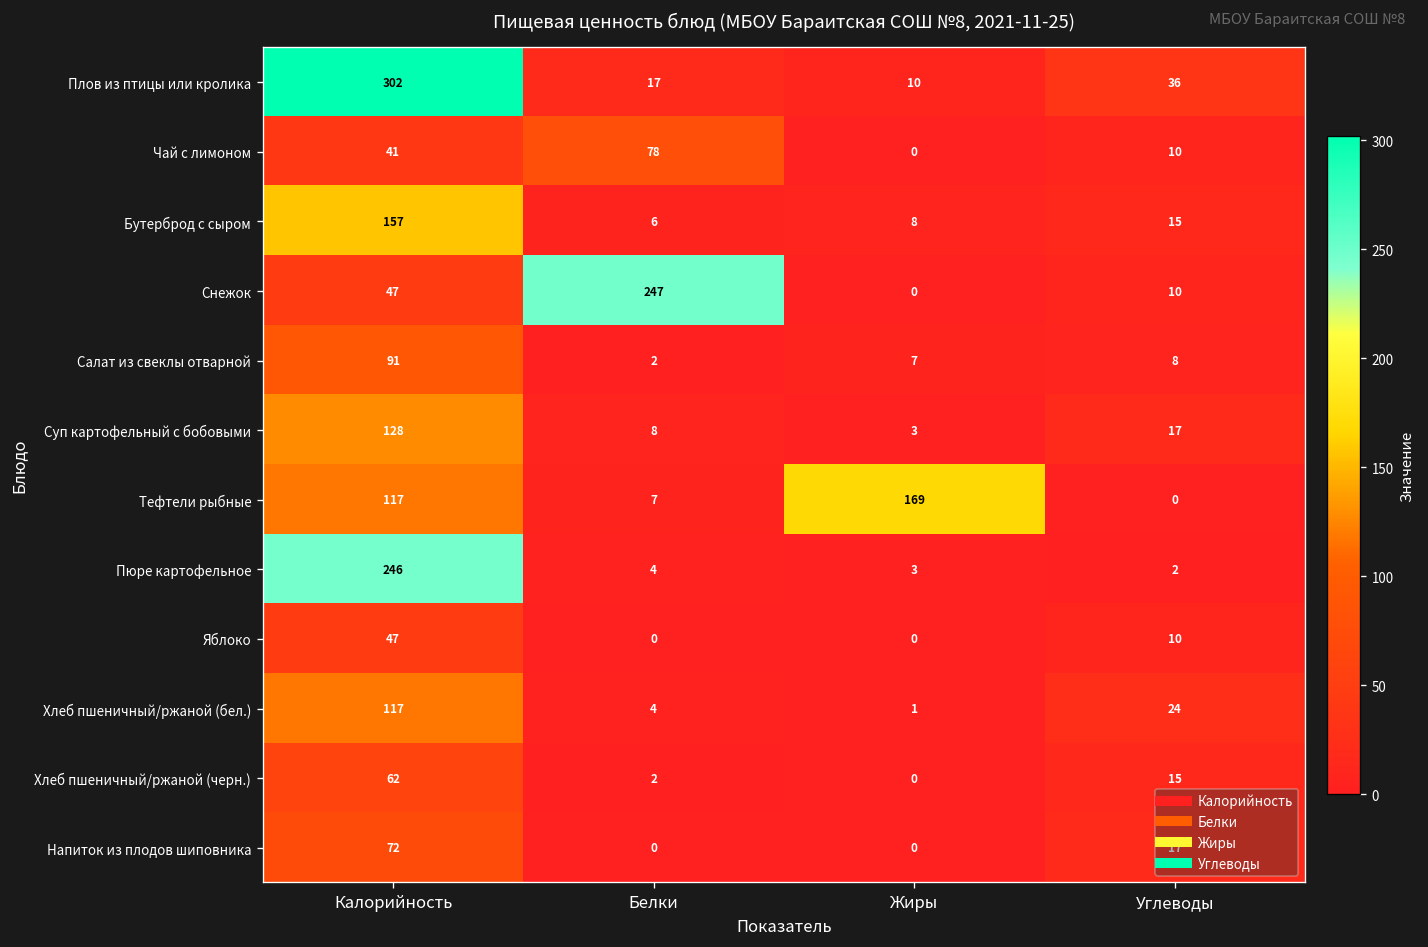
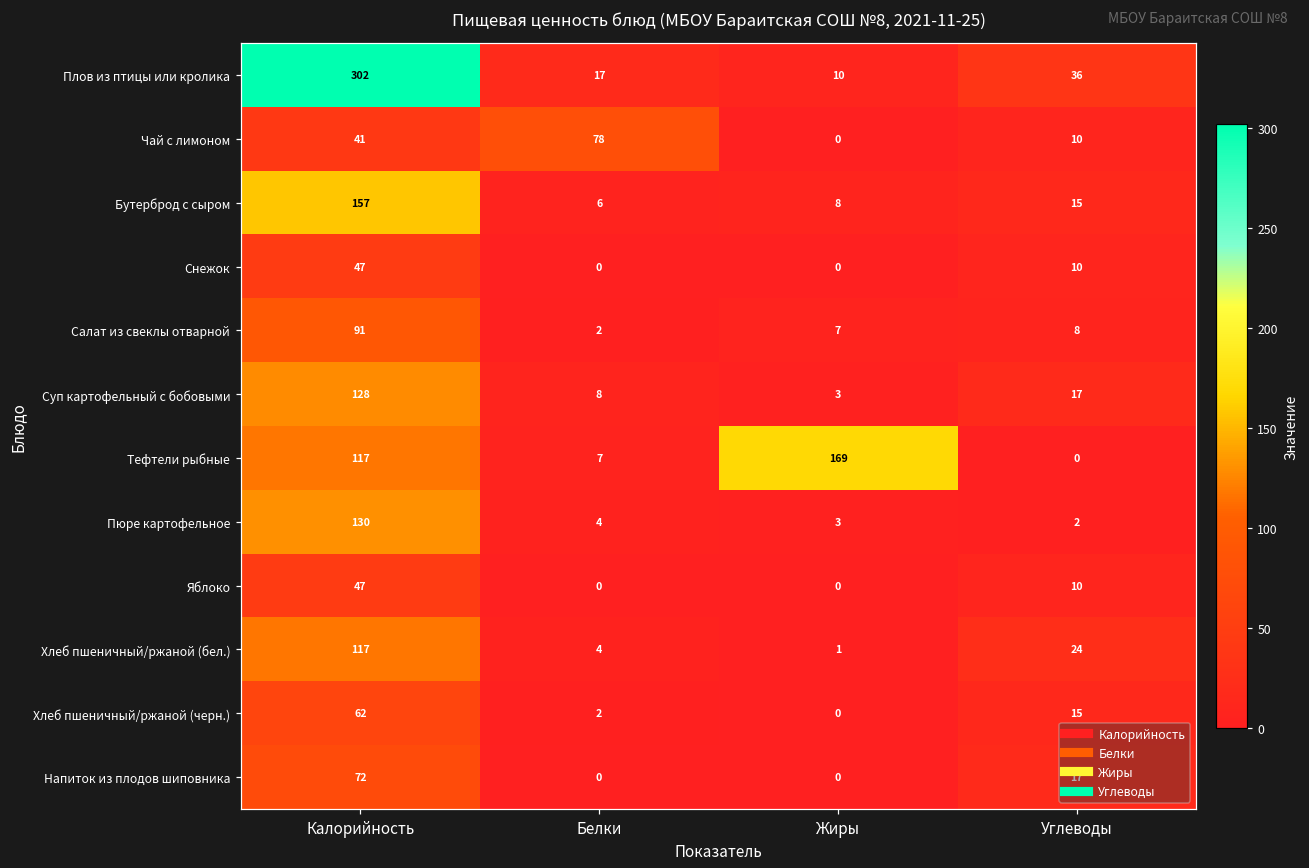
  {
    "Плов из птицы или кролика": {
      "Калорийность": 302,
      "Белки": 17,
      "Жиры": 10,
      "Углеводы": 36
    },
    "Чай с лимоном": {
      "Калорийность": 41,
      "Белки": 78,
      "Жиры": 0,
      "Углеводы": 10
    },
    "Бутерброд с сыром": {
      "Калорийность": 157,
      "Белки": 6,
      "Жиры": 8,
      "Углеводы": 15
    },
    "Снежок": {
      "Калорийность": 47,
-     "Белки": 247,
+     "Белки": 0,
      "Жиры": 0,
      "Углеводы": 10
    },
    "Салат из свеклы отварной": {
      "Калорийность": 91,
      "Белки": 2,
      "Жиры": 7,
      "Углеводы": 8
    },
    "Суп картофельный с бобовыми": {
      "Калорийность": 128,
      "Белки": 8,
      "Жиры": 3,
      "Углеводы": 17
    },
    "Тефтели рыбные": {
      "Калорийность": 117,
      "Белки": 7,
      "Жиры": 169,
      "Углеводы": 0
    },
    "Пюре картофельное": {
-     "Калорийность": 246,
+     "Калорийность": 130,
      "Белки": 4,
      "Жиры": 3,
      "Углеводы": 2
    },
    "Яблоко": {
      "Калорийность": 47,
      "Белки": 0,
      "Жиры": 0,
      "Углеводы": 10
    },
    "Хлеб пшеничный/ржаной (бел.)": {
      "Калорийность": 117,
      "Белки": 4,
      "Жиры": 1,
      "Углеводы": 24
    },
    "Хлеб пшеничный/ржаной (черн.)": {
      "Калорийность": 62,
      "Белки": 2,
      "Жиры": 0,
      "Углеводы": 15
    },
    "Напиток из плодов шиповника": {
      "Калорийность": 72,
      "Белки": 0,
      "Жиры": 0
    }
  }
